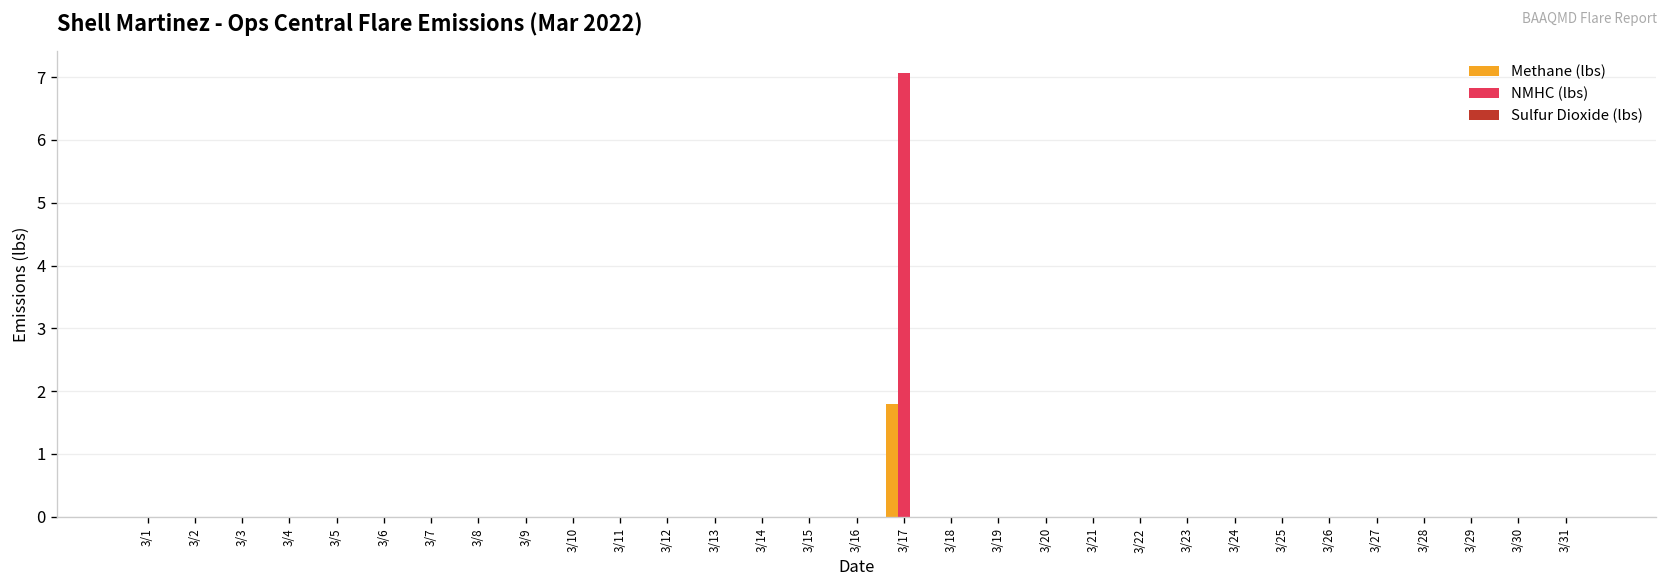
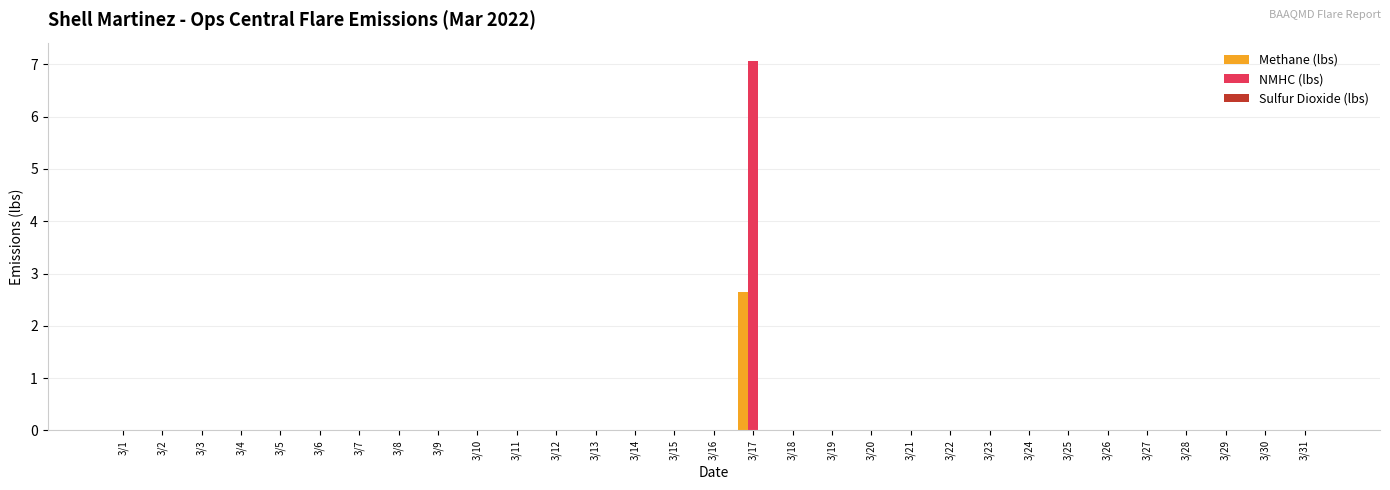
  {
    "Methane (lbs)": {
      "3/1": 0.0,
      "3/2": 0.0,
      "3/3": 0.0,
      "3/4": 0.0,
      "3/5": 0.0,
      "3/6": 0.0,
      "3/7": 0.0,
      "3/8": 0.0,
      "3/9": 0.0,
      "3/10": 0.0,
      "3/11": 0.0,
      "3/12": 0.0,
      "3/13": 0.0,
      "3/14": 0.0,
      "3/15": 0.0,
      "3/16": 0.0,
-     "3/17": 1.8,
+     "3/17": 2.7,
      "3/18": 0.0,
      "3/19": 0.0,
      "3/20": 0.0,
      "3/21": 0.0,
      "3/22": 0.0,
      "3/23": 0.0,
      "3/24": 0.0,
      "3/25": 0.0,
      "3/26": 0.0,
      "3/27": 0.0,
      "3/28": 0.0,
      "3/29": 0.0,
      "3/30": 0.0,
      "3/31": 0.0
    },
    "NMHC (lbs)": {
      "3/1": 0.0,
      "3/2": 0.0,
      "3/3": 0.0,
      "3/4": 0.0,
      "3/5": 0.0,
      "3/6": 0.0,
      "3/7": 0.0,
      "3/8": 0.0,
      "3/9": 0.0,
      "3/10": 0.0,
      "3/11": 0.0,
      "3/12": 0.0,
      "3/13": 0.0,
      "3/14": 0.0,
      "3/15": 0.0,
      "3/16": 0.0,
      "3/17": 7.1,
      "3/18": 0.0,
      "3/19": 0.0,
      "3/20": 0.0,
      "3/21": 0.0,
      "3/22": 0.0,
      "3/23": 0.0,
      "3/24": 0.0,
      "3/25": 0.0,
      "3/26": 0.0,
      "3/27": 0.0,
      "3/28": 0.0,
      "3/29": 0.0,
      "3/30": 0.0,
      "3/31": 0.0
    },
    "Sulfur Dioxide (lbs)": {
      "3/1": 0.0,
      "3/2": 0.0,
      "3/3": 0.0,
      "3/4": 0.0,
      "3/5": 0.0,
      "3/6": 0.0,
      "3/7": 0.0,
      "3/8": 0.0,
      "3/9": 0.0,
      "3/10": 0.0,
      "3/11": 0.0,
      "3/12": 0.0,
      "3/13": 0.0,
      "3/14": 0.0,
      "3/15": 0.0,
      "3/16": 0.0,
      "3/17": 0.0,
      "3/18": 0.0,
      "3/19": 0.0,
      "3/20": 0.0,
      "3/21": 0.0,
      "3/22": 0.0,
      "3/23": 0.0,
      "3/24": 0.0,
      "3/25": 0.0,
      "3/26": 0.0,
      "3/27": 0.0,
      "3/28": 0.0,
      "3/29": 0.0,
      "3/30": 0.0,
      "3/31": 0.0
    }
  }
